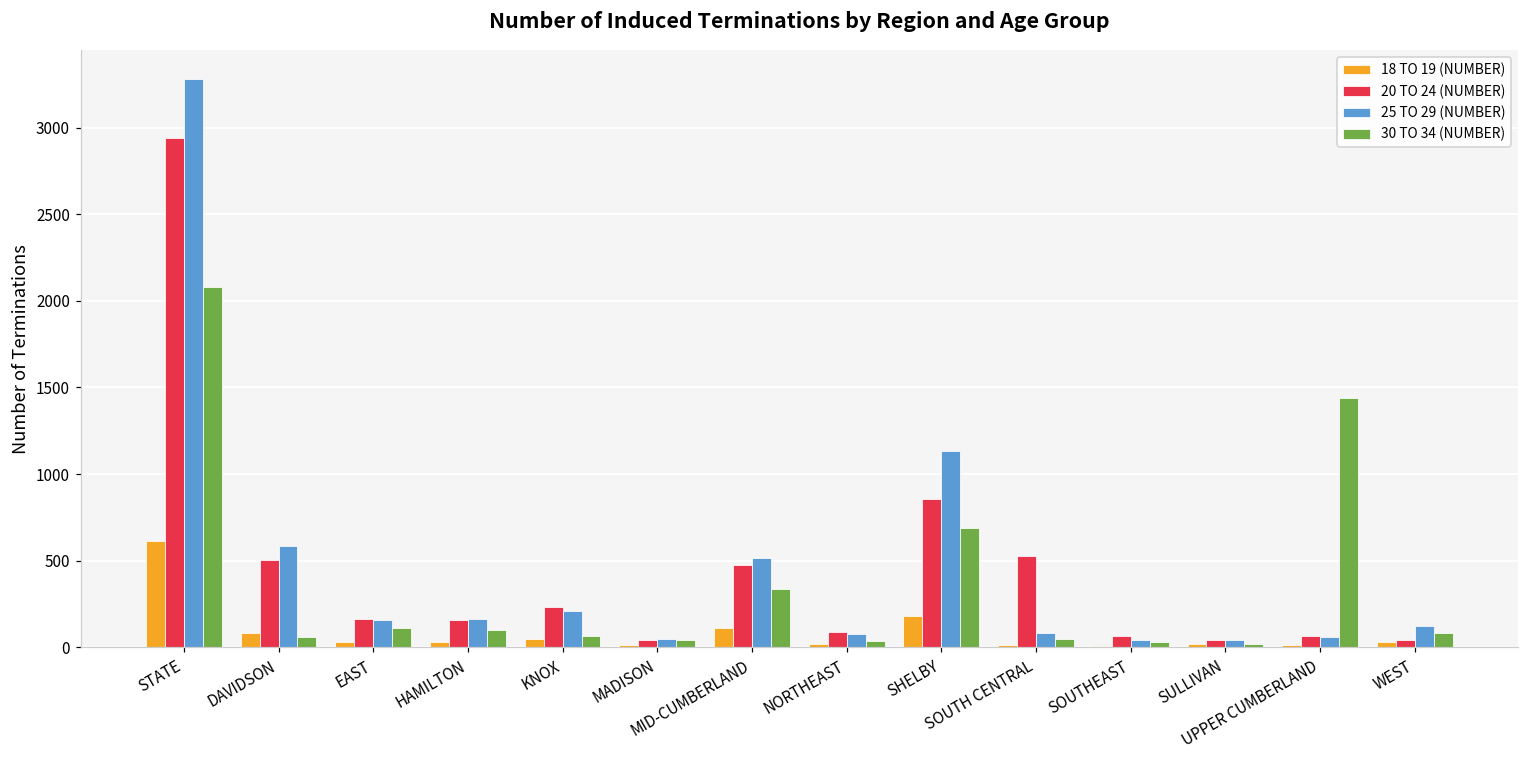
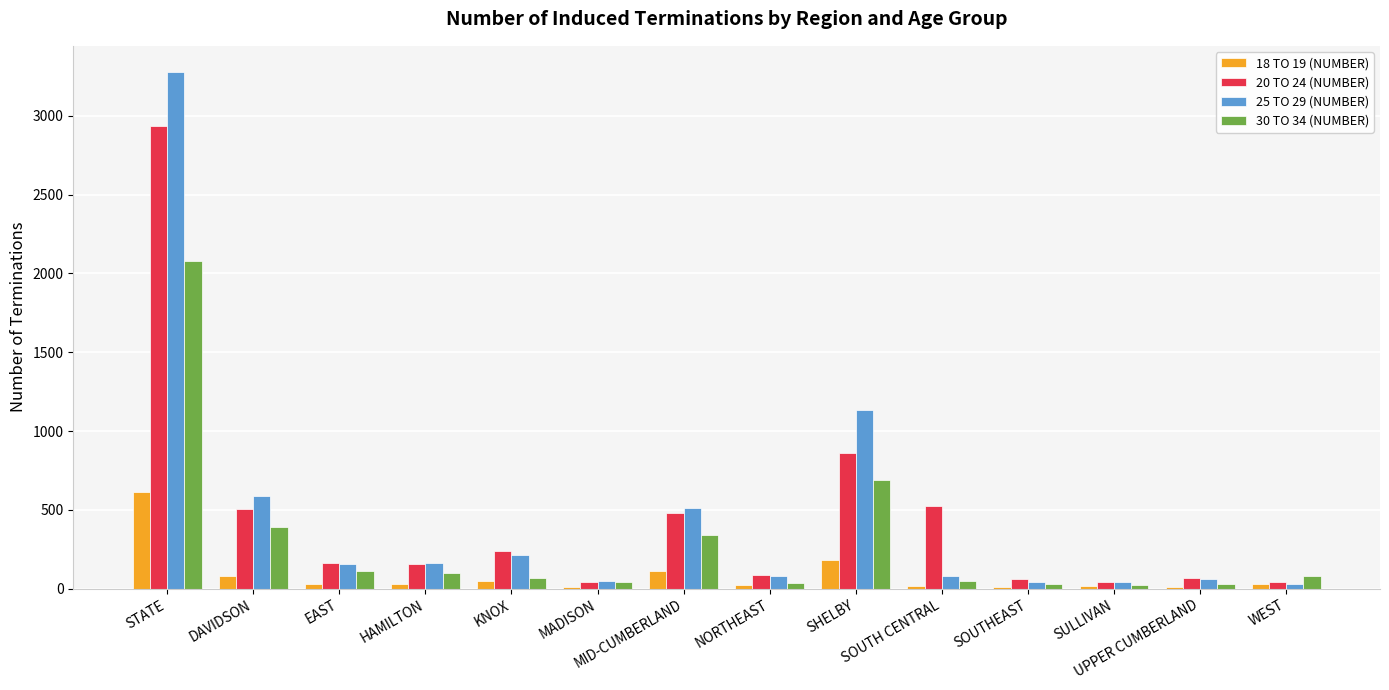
  {
    "18 TO 19 (NUMBER)": {
      "STATE": 620,
      "DAVIDSON": 80,
      "EAST": 30,
      "HAMILTON": 30,
      "KNOX": 50,
      "MID-CUMBERLAND": 110,
      "NORTHEAST": 20,
      "SHELBY": 180,
      "SULLIVAN": 20,
      "WEST": 30
    },
    "20 TO 24 (NUMBER)": {
      "STATE": 2940,
      "DAVIDSON": 500,
      "EAST": 160,
      "HAMILTON": 160,
      "KNOX": 240,
      "MADISON": 40,
      "MID-CUMBERLAND": 480,
      "NORTHEAST": 90,
      "SHELBY": 860,
      "SOUTH CENTRAL": 530,
      "SOUTHEAST": 60,
      "SULLIVAN": 40,
      "UPPER CUMBERLAND": 70,
      "WEST": 40
    },
    "25 TO 29 (NUMBER)": {
      "STATE": 3280,
      "DAVIDSON": 590,
      "EAST": 160,
      "HAMILTON": 170,
      "KNOX": 210,
      "MADISON": 50,
      "MID-CUMBERLAND": 510,
      "NORTHEAST": 80,
      "SHELBY": 1130,
      "SOUTH CENTRAL": 80,
      "SOUTHEAST": 40,
      "SULLIVAN": 40,
      "UPPER CUMBERLAND": 60,
-     "WEST": 130
+     "WEST": 30
    },
    "30 TO 34 (NUMBER)": {
      "STATE": 2080,
-     "DAVIDSON": 60,
+     "DAVIDSON": 390,
      "EAST": 110,
      "HAMILTON": 100,
      "KNOX": 70,
      "MADISON": 40,
      "MID-CUMBERLAND": 340,
      "NORTHEAST": 40,
      "SHELBY": 690,
      "SOUTH CENTRAL": 50,
      "SOUTHEAST": 30,
      "SULLIVAN": 20,
-     "UPPER CUMBERLAND": 1440,
+     "UPPER CUMBERLAND": 30,
      "WEST": 80
    }
  }
